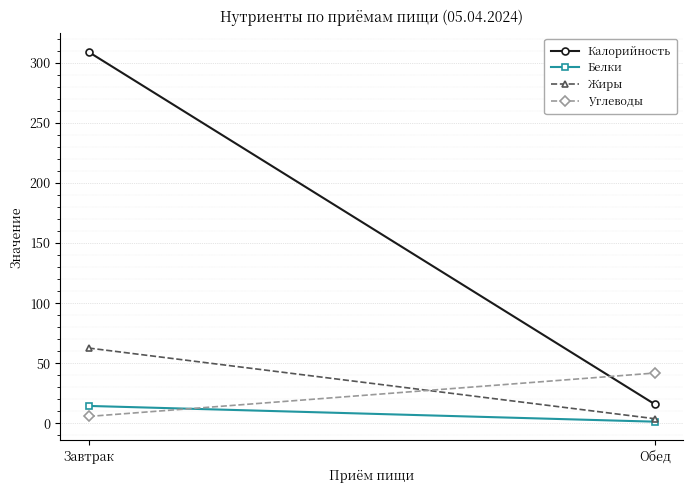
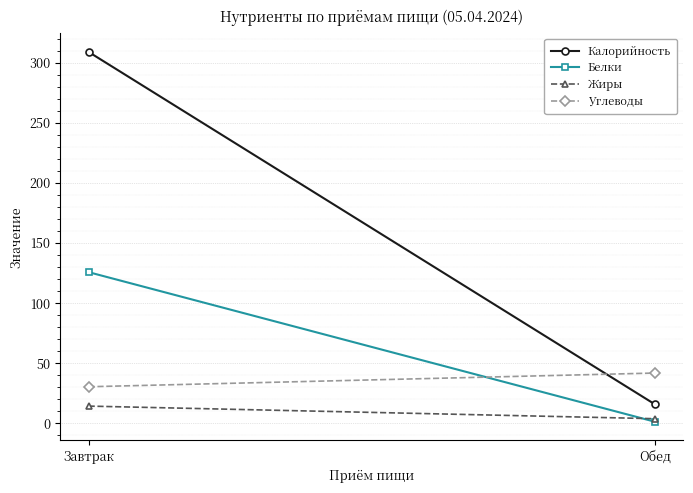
  {
    "Калорийность": {
      "Завтрак": 309,
      "Обед": 16
    },
    "Белки": {
-     "Завтрак": 15,
+     "Завтрак": 126,
      "Обед": 1
    },
    "Жиры": {
-     "Завтрак": 63,
+     "Завтрак": 14,
      "Обед": 4
    },
    "Углеводы": {
-     "Завтрак": 6,
+     "Завтрак": 31,
      "Обед": 42
    }
  }
